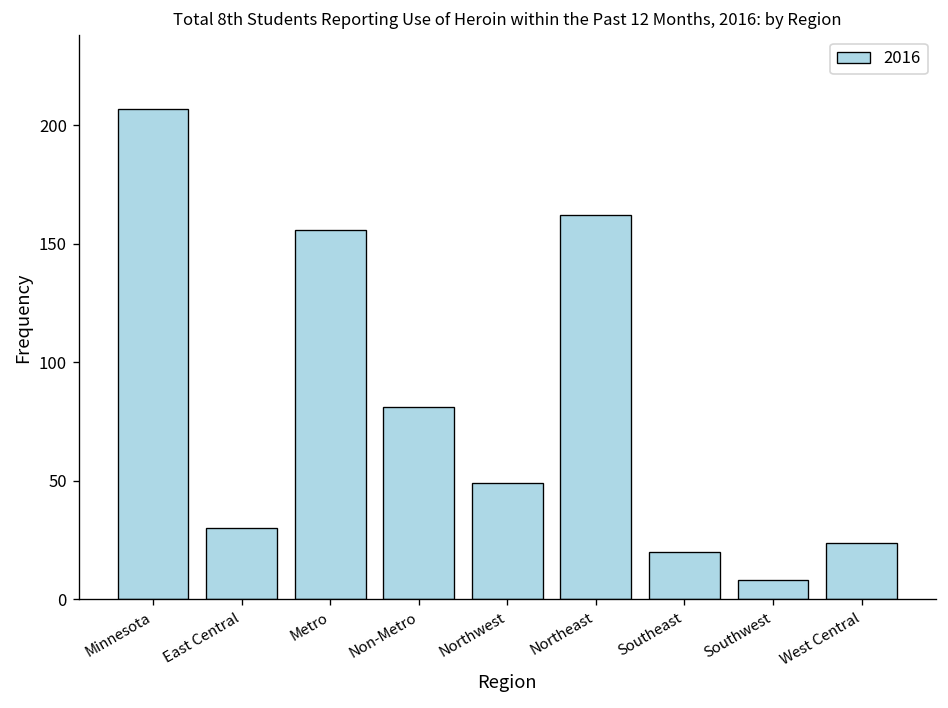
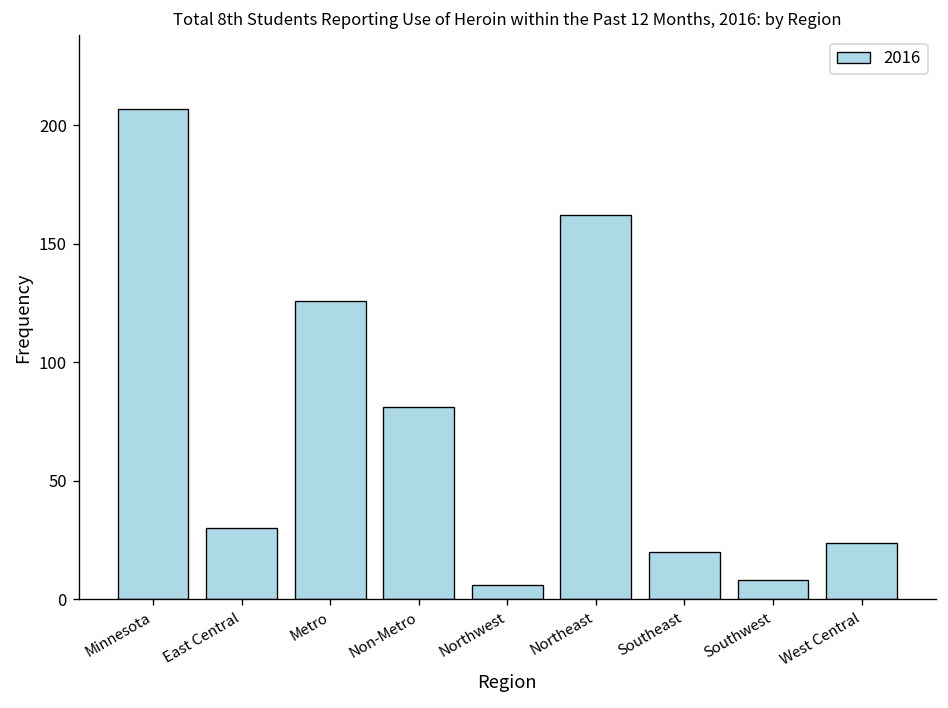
  {
    "Minnesota": 207,
    "East Central": 30,
-   "Metro": 156,
+   "Metro": 126,
    "Non-Metro": 81,
-   "Northwest": 49,
+   "Northwest": 6,
    "Northeast": 162,
    "Southeast": 20,
    "Southwest": 8,
    "West Central": 24
  }
